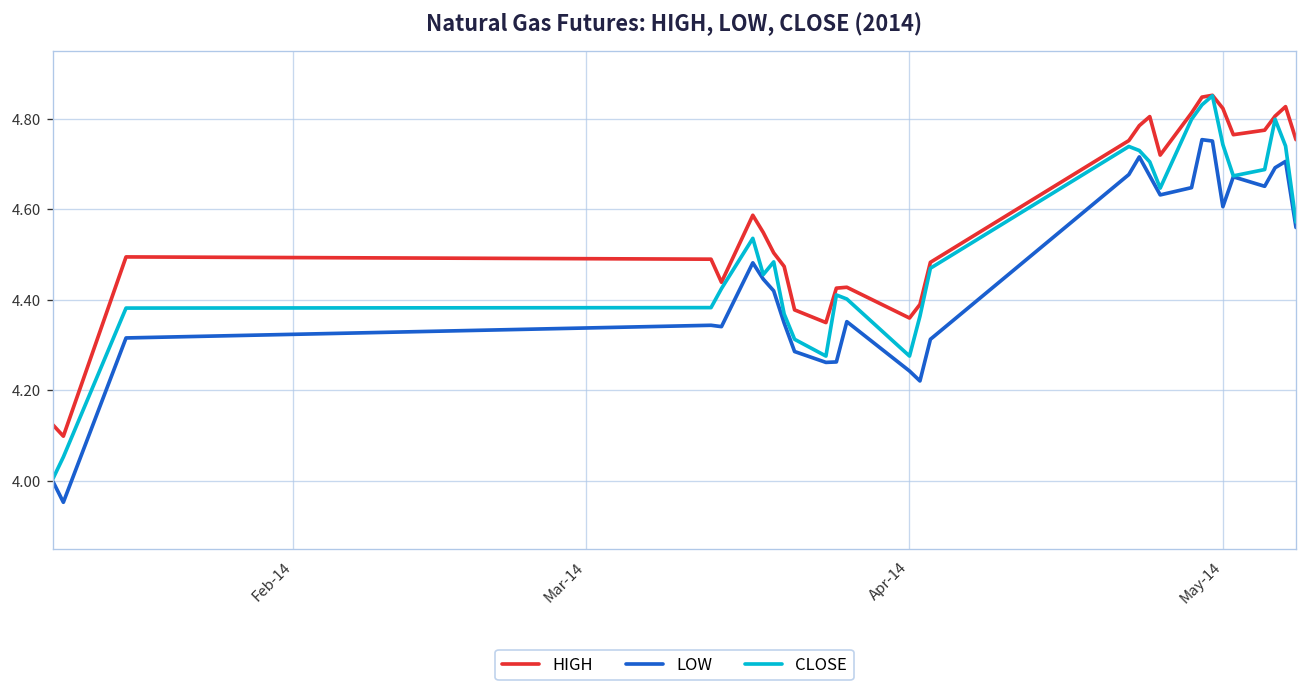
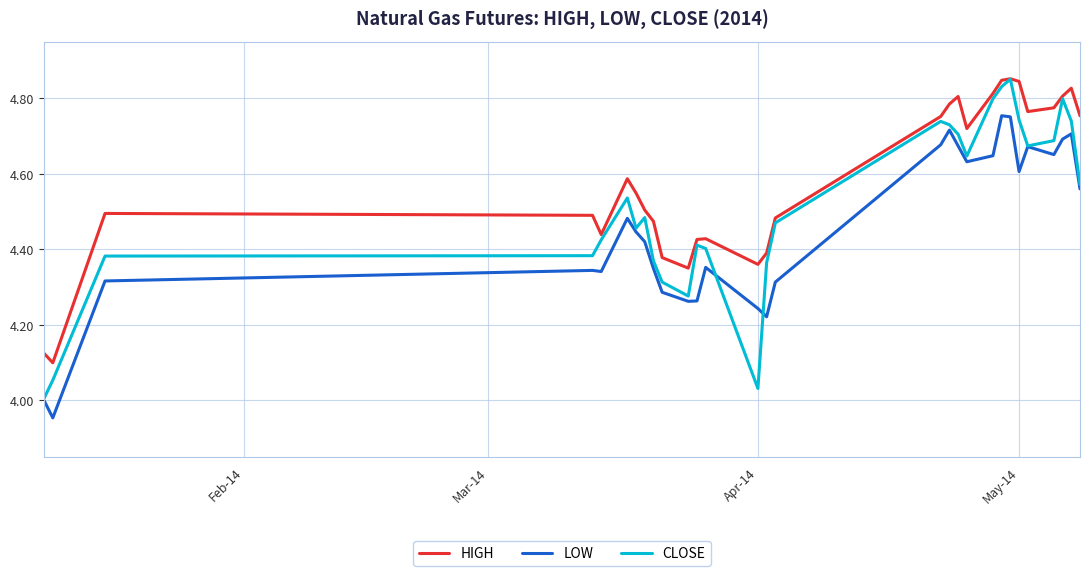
  {
    "HIGH": {
      "Apr-14": 4.36,
-     "May-14": 4.82
+     "May-14": 4.85
    },
    "LOW": {
      "Apr-14": 4.24,
      "May-14": 4.61
    },
    "CLOSE": {
-     "Apr-14": 4.28,
+     "Apr-14": 4.03,
      "May-14": 4.74
    }
  }
